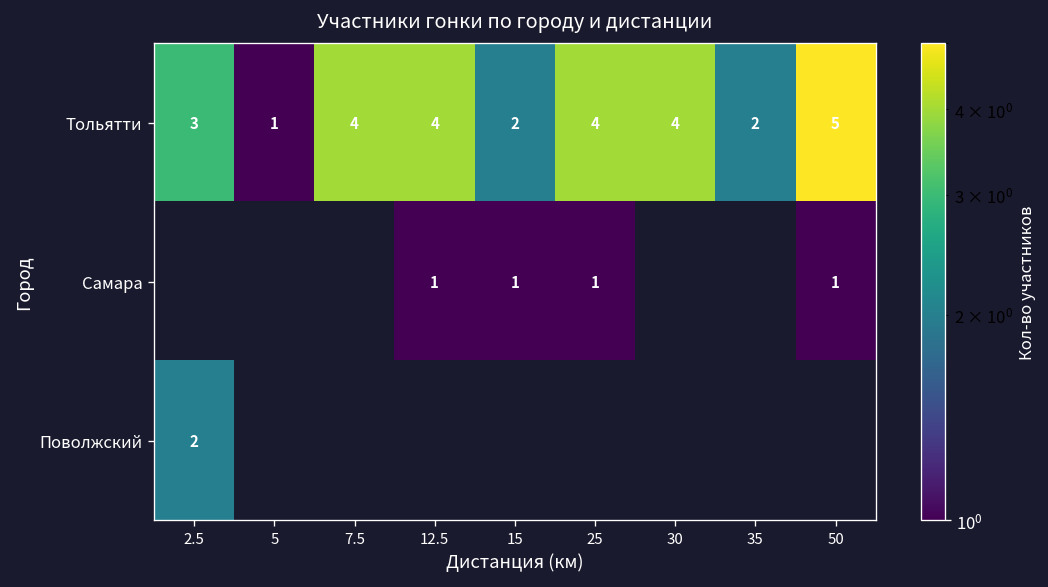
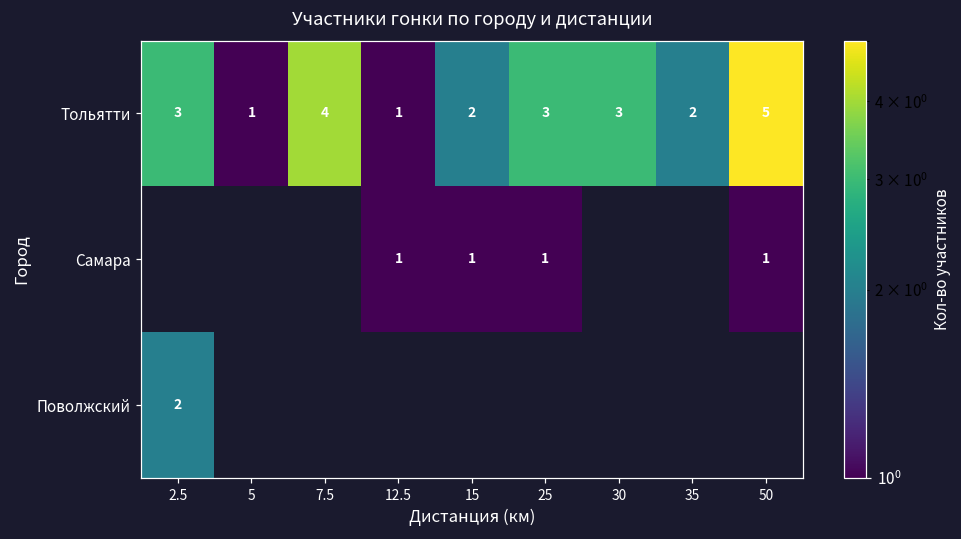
  {
    "Тольятти": {
      "2.5": 3,
      "5": 1,
      "7.5": 4,
-     "12.5": 4,
+     "12.5": 1,
      "15": 2,
-     "25": 4,
-     "30": 4,
+     "25": 3,
+     "30": 3,
      "35": 2,
      "50": 5
    },
    "Самара": {
      "12.5": 1,
      "15": 1,
      "25": 1,
      "50": 1
    },
    "Поволжский": {
      "2.5": 2
    }
  }
